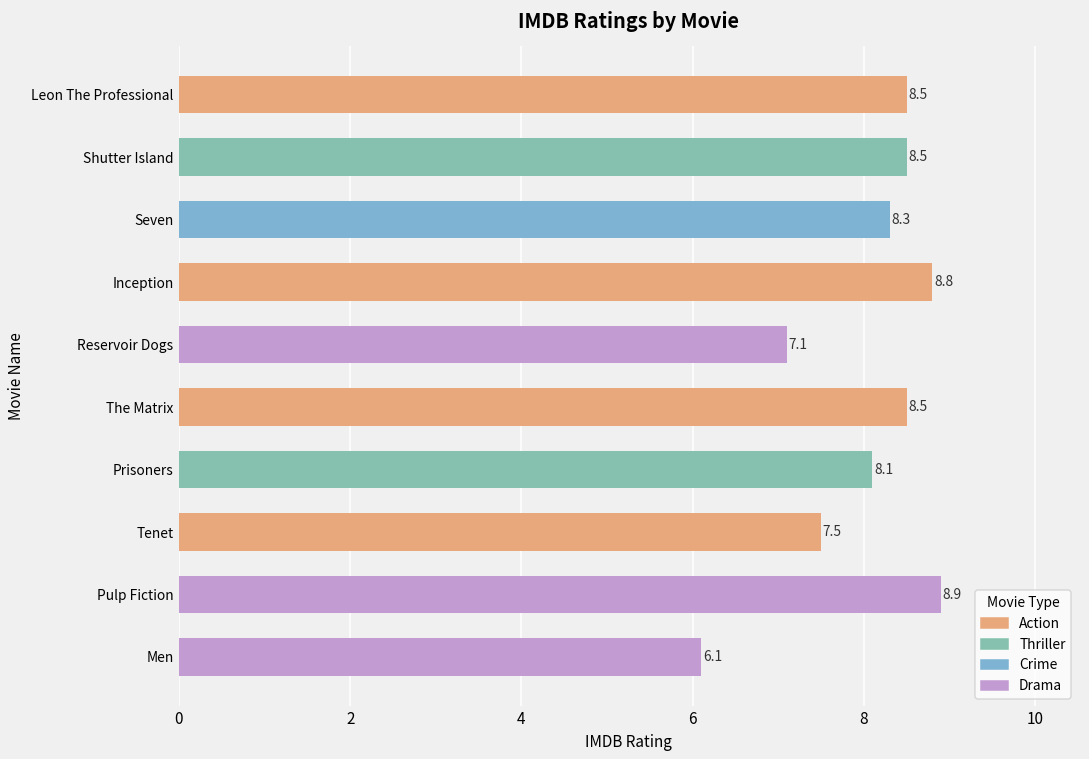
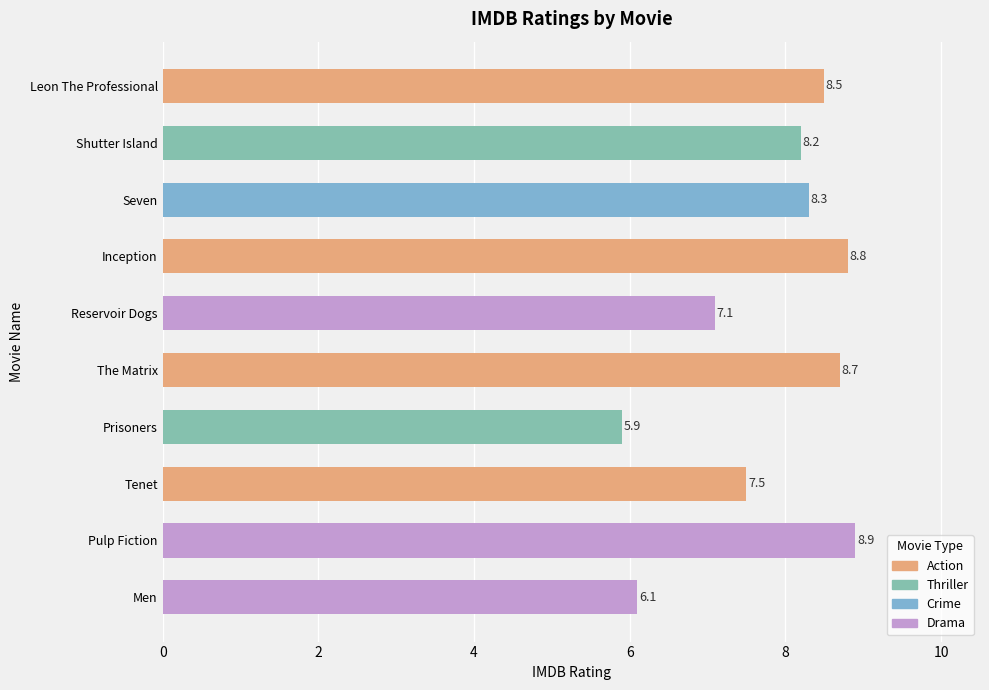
  {
    "Leon The Professional": 8.5,
-   "Shutter Island": 8.5,
+   "Shutter Island": 8.2,
    "Seven": 8.3,
    "Inception": 8.8,
    "Reservoir Dogs": 7.1,
-   "The Matrix": 8.5,
-   "Prisoners": 8.1,
+   "The Matrix": 8.7,
+   "Prisoners": 5.9,
    "Tenet": 7.5,
    "Pulp Fiction": 8.9,
    "Men": 6.1
  }
